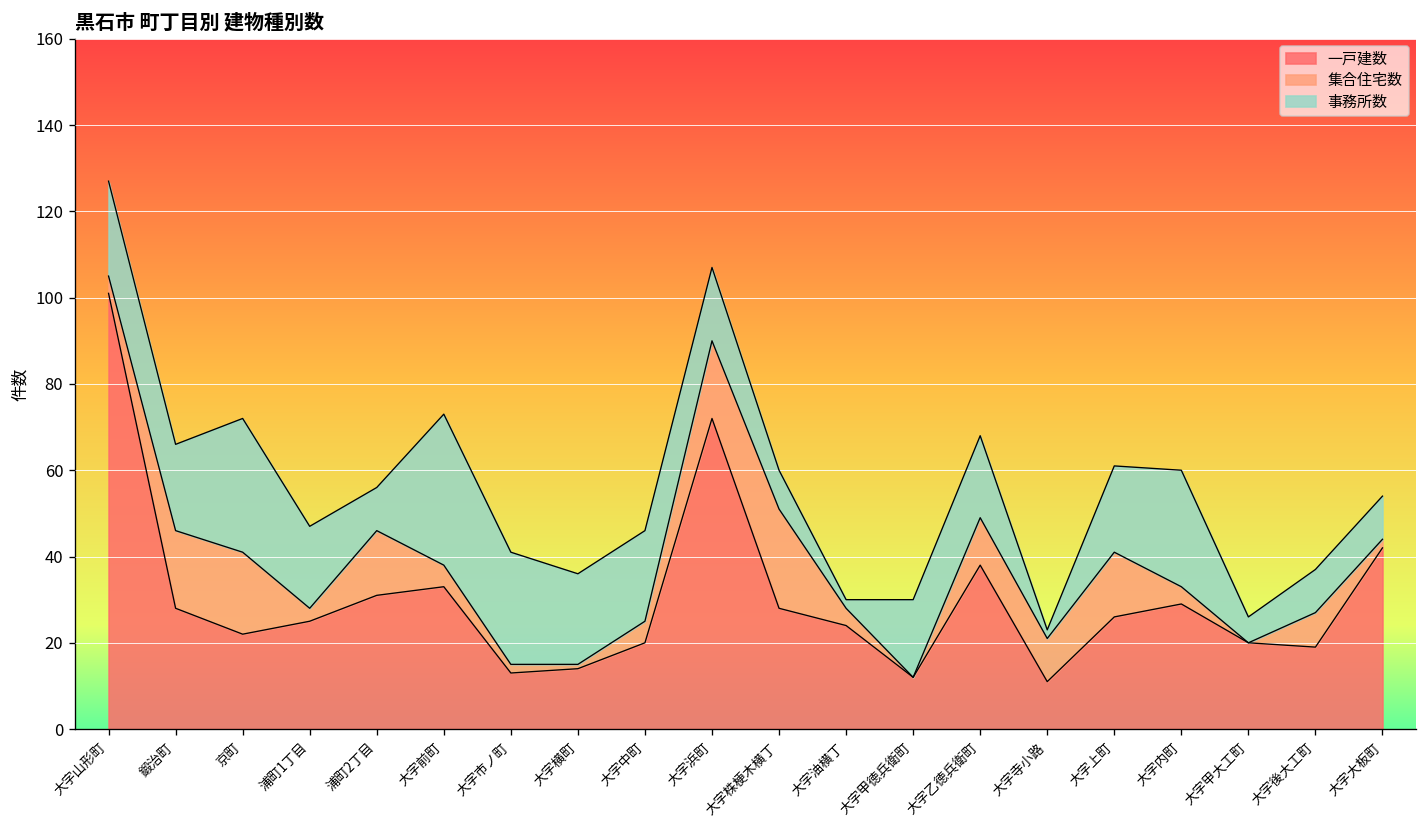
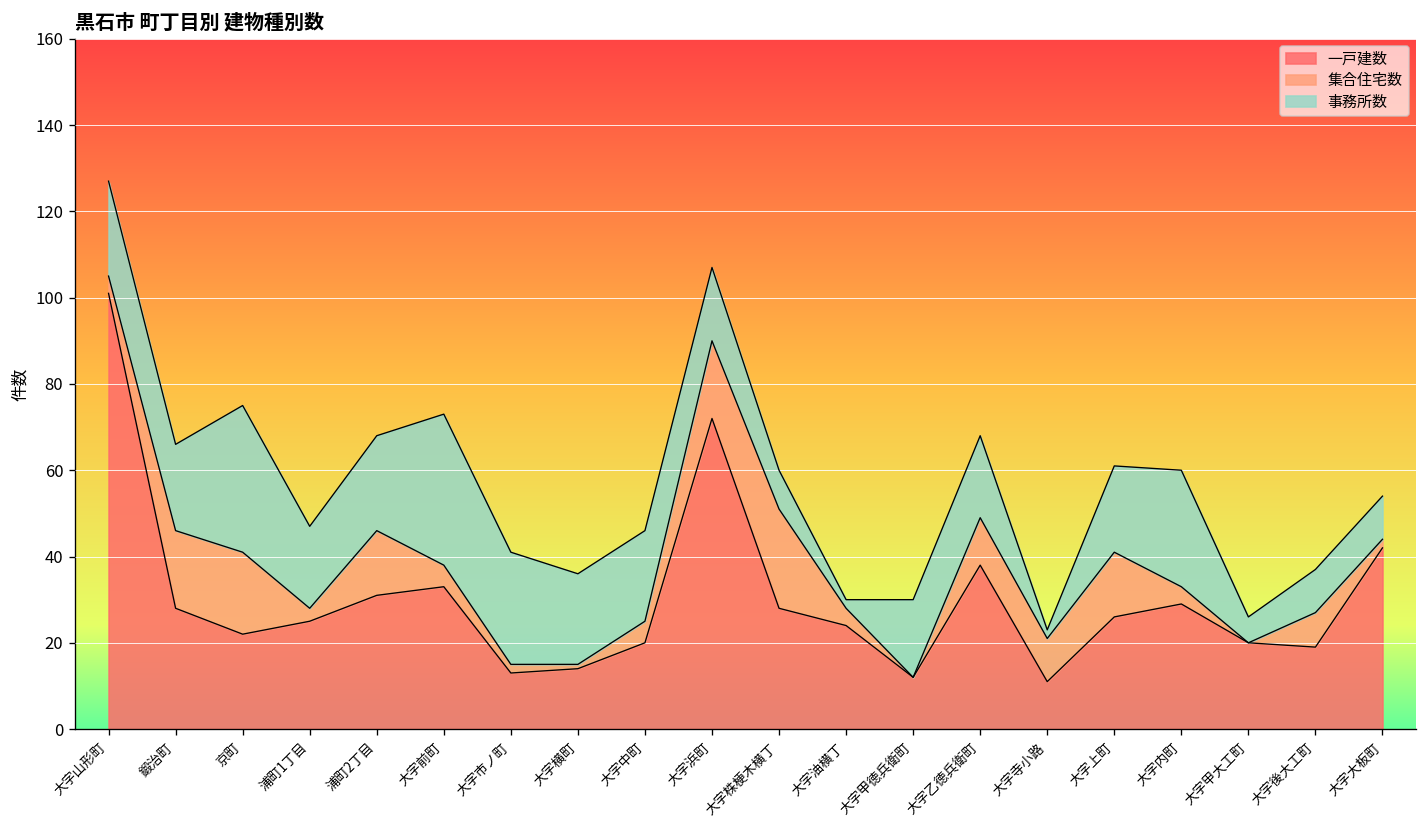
  {
    "事務所数": {
      "大字山形町": 22,
      "鍛治町": 20,
-     "京町": 31,
+     "京町": 34,
      "浦町1丁目": 19,
-     "浦町2丁目": 10,
+     "浦町2丁目": 22,
      "大字前町": 35,
      "大字市ノ町": 26,
      "大字横町": 21,
      "大字中町": 21,
      "大字浜町": 17,
      "大字株梗木横丁": 9,
      "大字油横丁": 2,
      "大字甲徳兵衛町": 18,
      "大字乙徳兵衛町": 19,
      "大字寺小路": 2,
      "大字上町": 20,
      "大字内町": 27,
      "大字甲大工町": 6,
      "大字後大工町": 10,
      "大字大板町": 10
    }
  }
